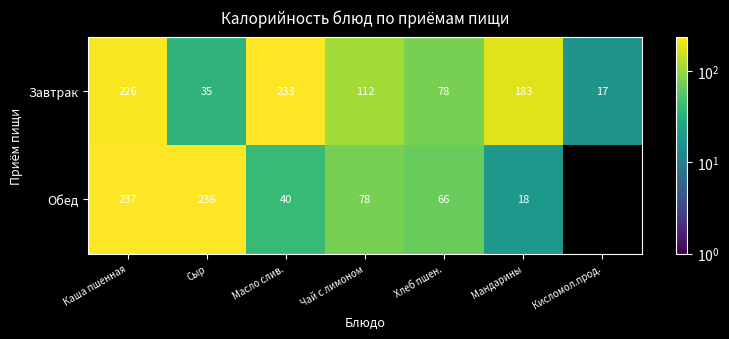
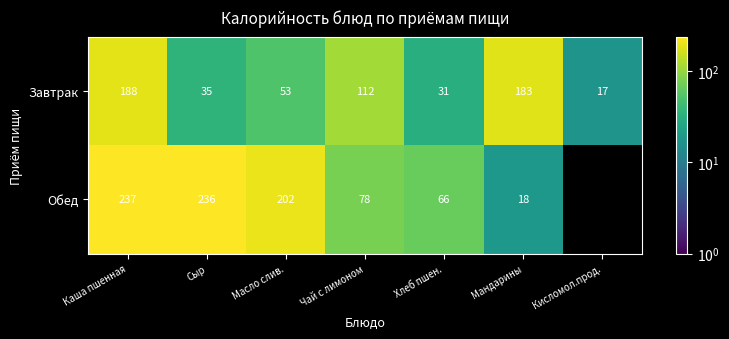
  {
    "Завтрак": {
-     "Каша пшенная": 226,
+     "Каша пшенная": 188,
      "Сыр": 35,
-     "Масло слив.": 233,
+     "Масло слив.": 53,
      "Чай с лимоном": 112,
-     "Хлеб пшен.": 78,
+     "Хлеб пшен.": 31,
      "Мандарины": 183,
      "Кисломол.прод.": 17
    },
    "Обед": {
      "Каша пшенная": 237,
      "Сыр": 236,
-     "Масло слив.": 40,
+     "Масло слив.": 202,
      "Чай с лимоном": 78,
      "Хлеб пшен.": 66,
      "Мандарины": 18
    }
  }
